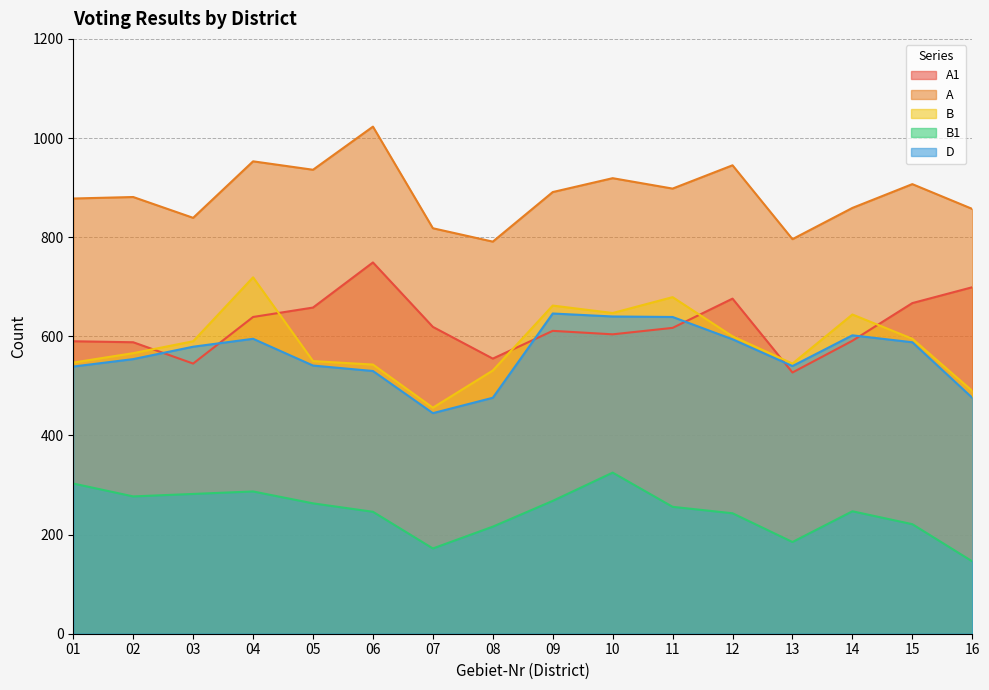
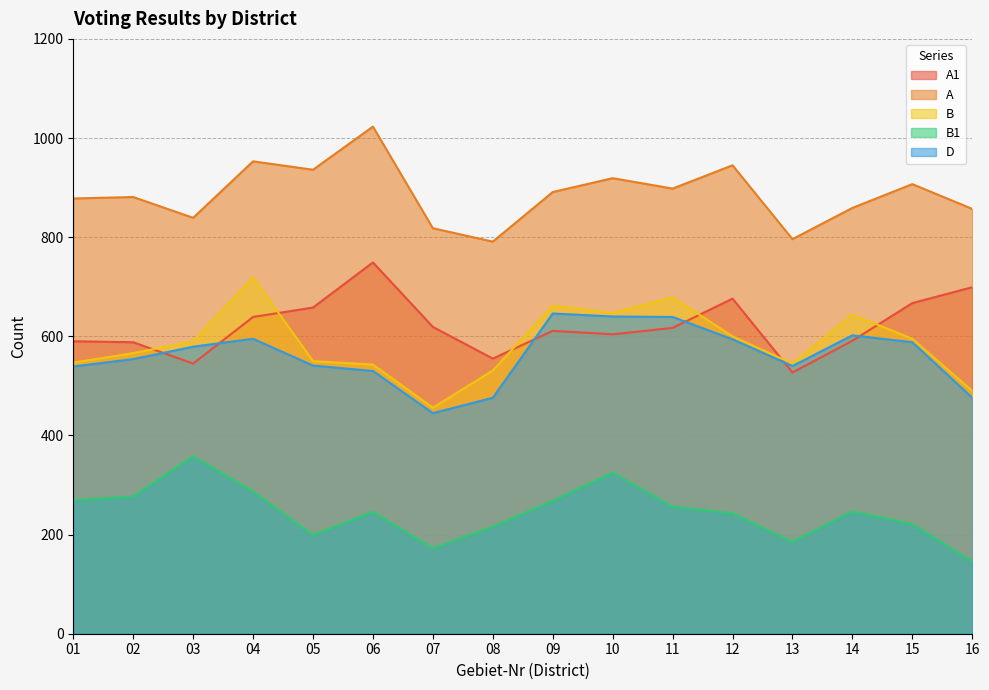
  {
    "B": {
      "01": 550,
      "02": 570,
      "03": 590,
      "04": 720,
      "05": 550,
      "06": 540,
      "07": 460,
      "08": 530,
      "09": 660,
      "10": 650,
      "11": 680,
      "12": 600,
      "14": 640,
      "15": 600,
      "16": 490
    },
    "B1": {
-     "01": 300,
+     "01": 270,
      "02": 280,
-     "03": 280,
+     "03": 360,
      "04": 290,
-     "05": 260,
+     "05": 200,
      "06": 250,
      "07": 170,
      "08": 220,
      "09": 270,
      "10": 330,
      "11": 260,
      "12": 240,
      "13": 190,
      "14": 250,
      "15": 220,
      "16": 150
    },
    "D": {
      "01": 540,
      "02": 550,
      "03": 580,
      "04": 600,
      "05": 540,
      "06": 530,
      "07": 450,
      "08": 480,
      "09": 650,
      "10": 640,
      "11": 640,
      "12": 590,
      "14": 600,
      "15": 590,
      "16": 480
    }
  }
